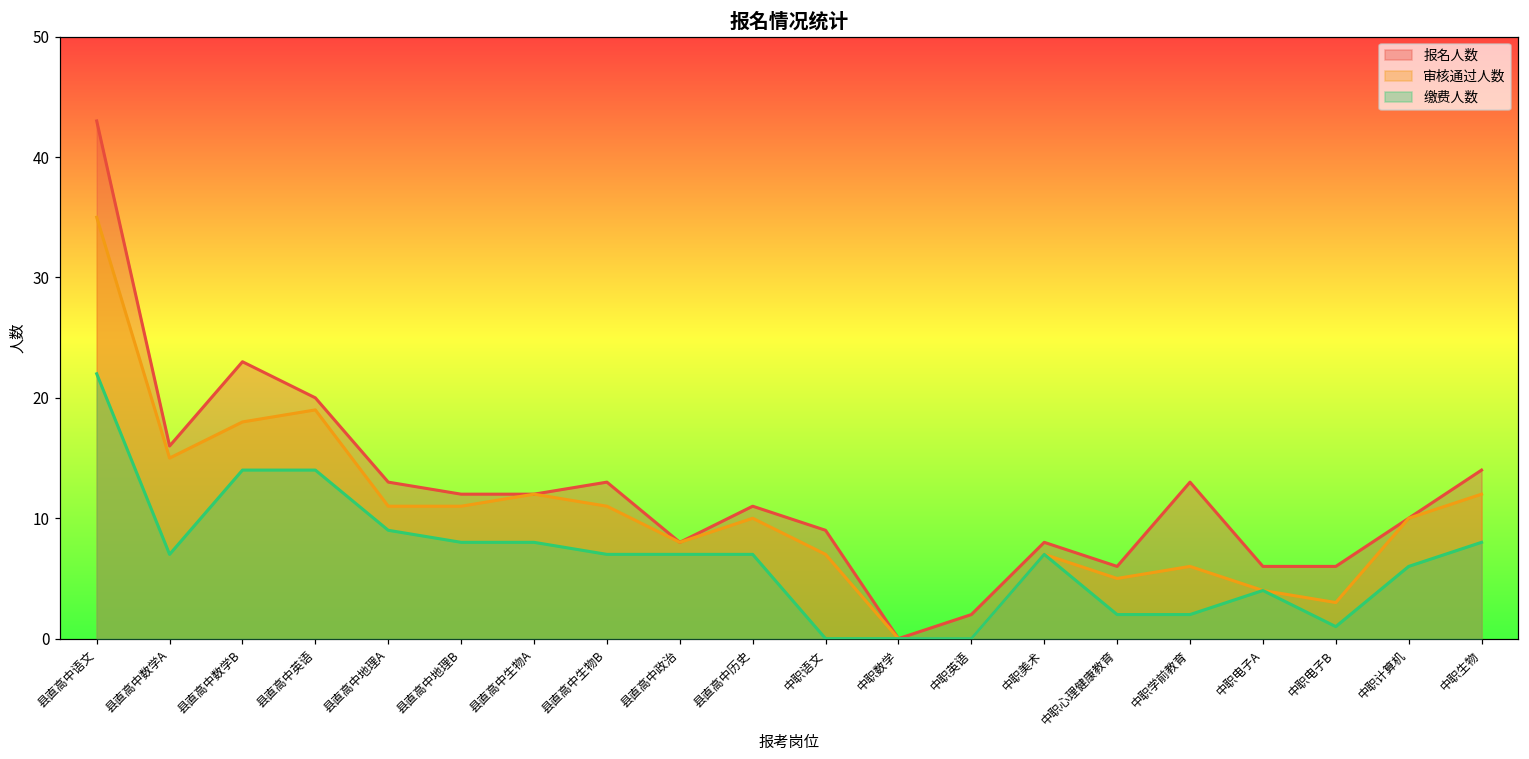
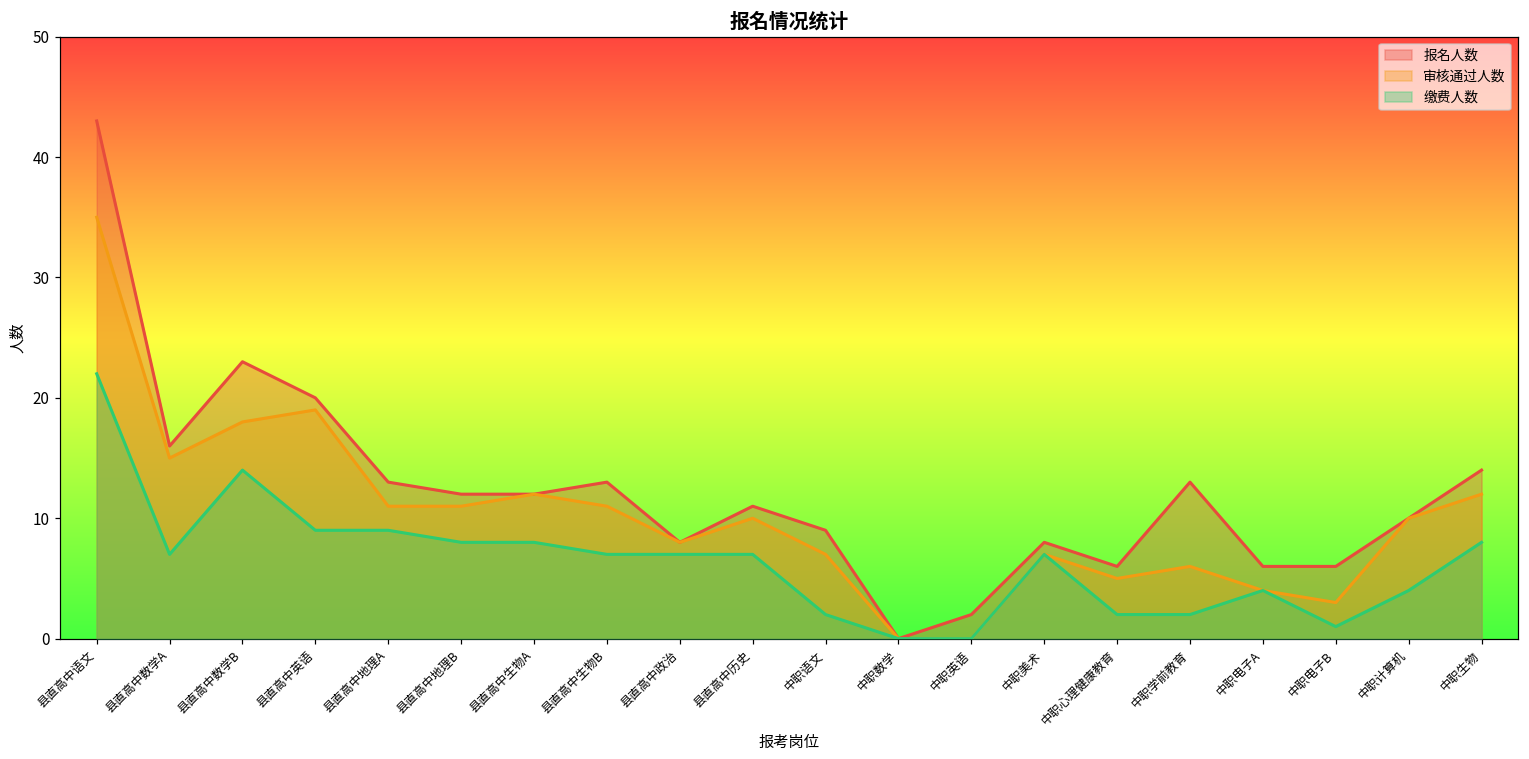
  {
    "缴费人数": {
      "县直高中语文": 22,
      "县直高中数学A": 7,
      "县直高中数学B": 14,
-     "县直高中英语": 14,
+     "县直高中英语": 9,
      "县直高中地理A": 9,
      "县直高中地理B": 8,
      "县直高中生物A": 8,
      "县直高中生物B": 7,
      "县直高中政治": 7,
      "县直高中历史": 7,
-     "中职语文": 0,
+     "中职语文": 2,
      "中职心理健康教育": 2,
      "中职学前教育": 2,
      "中职电子B": 1,
-     "中职计算机": 6,
+     "中职计算机": 4,
      "中职生物": 8
    }
  }
